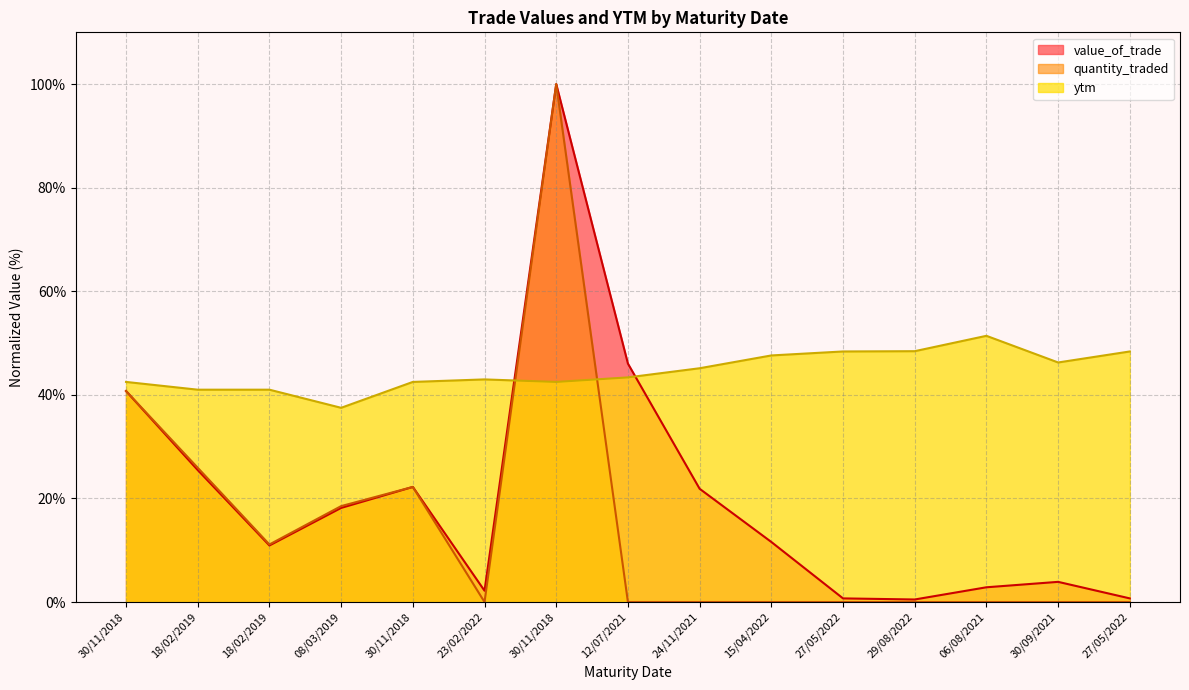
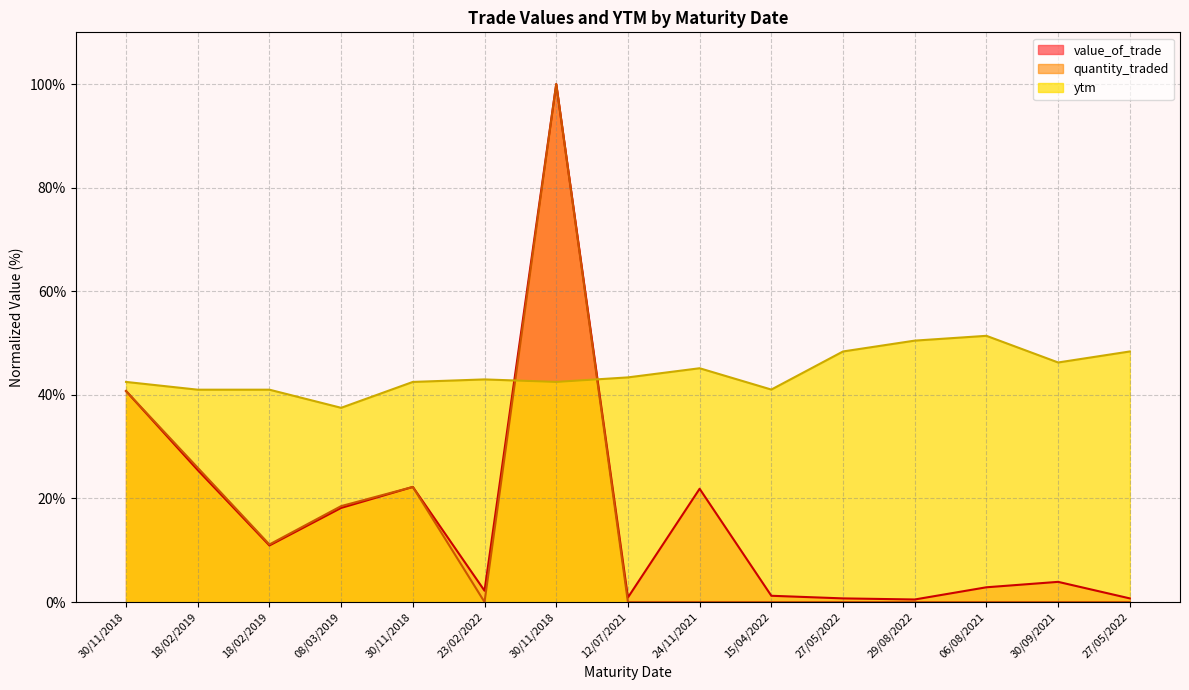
  {
    "value_of_trade": {
      "23/02/2022": "2%",
-     "12/07/2021": "46%",
+     "12/07/2021": "1%",
      "24/11/2021": "22%",
-     "15/04/2022": "12%",
+     "15/04/2022": "1%",
      "06/08/2021": "3%",
      "30/09/2021": "4%"
    },
    "quantity_traded": {
      "23/02/2022": "0%",
      "12/07/2021": "0%",
      "24/11/2021": "0%",
      "15/04/2022": "0%",
      "06/08/2021": "0%",
      "30/09/2021": "0%"
    },
    "ytm": {
      "08/03/2019": "37%",
      "23/02/2022": "43%",
      "12/07/2021": "43%",
      "24/11/2021": "45%",
-     "15/04/2022": "48%",
-     "29/08/2022": "48%",
+     "15/04/2022": "41%",
+     "29/08/2022": "50%",
      "06/08/2021": "51%",
      "30/09/2021": "46%"
    }
  }
